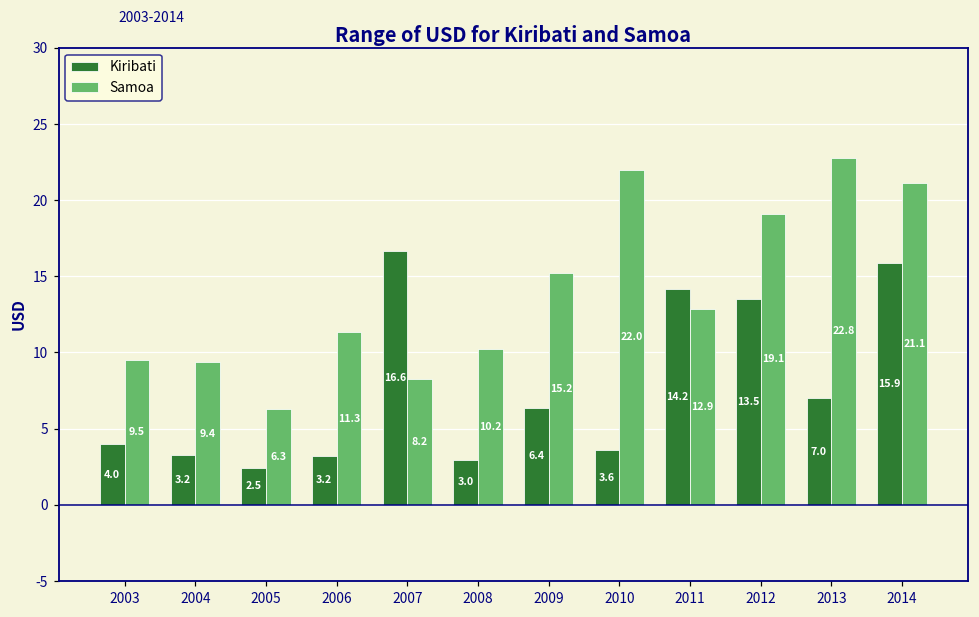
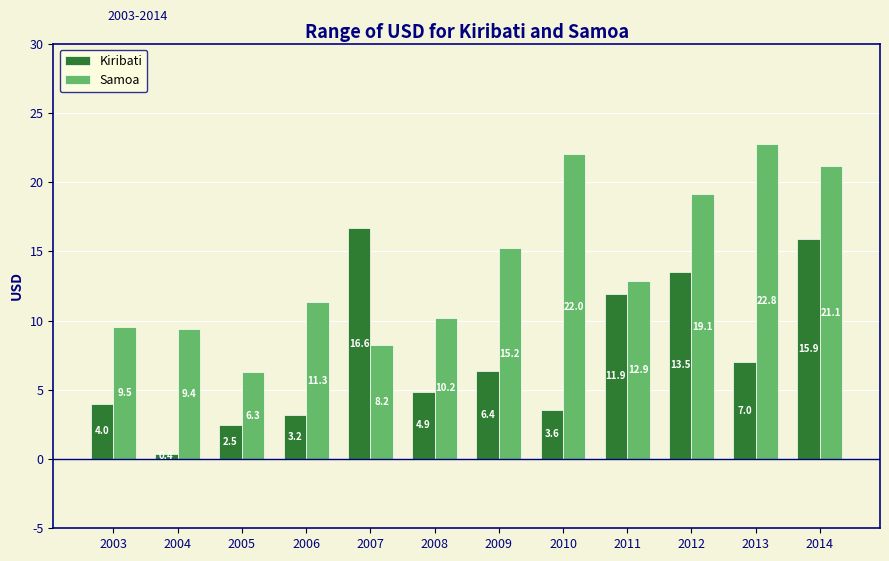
  {
    "Kiribati": {
      "2003": 4.0,
-     "2004": 3.3,
+     "2004": 0.4,
      "2005": 2.5,
      "2006": 3.2,
      "2007": 16.6,
-     "2008": 3.0,
+     "2008": 4.9,
      "2009": 6.4,
      "2010": 3.6,
-     "2011": 14.2,
+     "2011": 11.9,
      "2012": 13.5,
      "2013": 7.0,
      "2014": 15.9
    },
    "Samoa": {
      "2003": 9.5,
      "2004": 9.4,
      "2005": 6.3,
      "2006": 11.3,
      "2007": 8.2,
      "2008": 10.2,
      "2009": 15.2,
      "2010": 22.0,
      "2011": 12.9,
      "2012": 19.1,
      "2013": 22.8,
      "2014": 21.1
    }
  }
